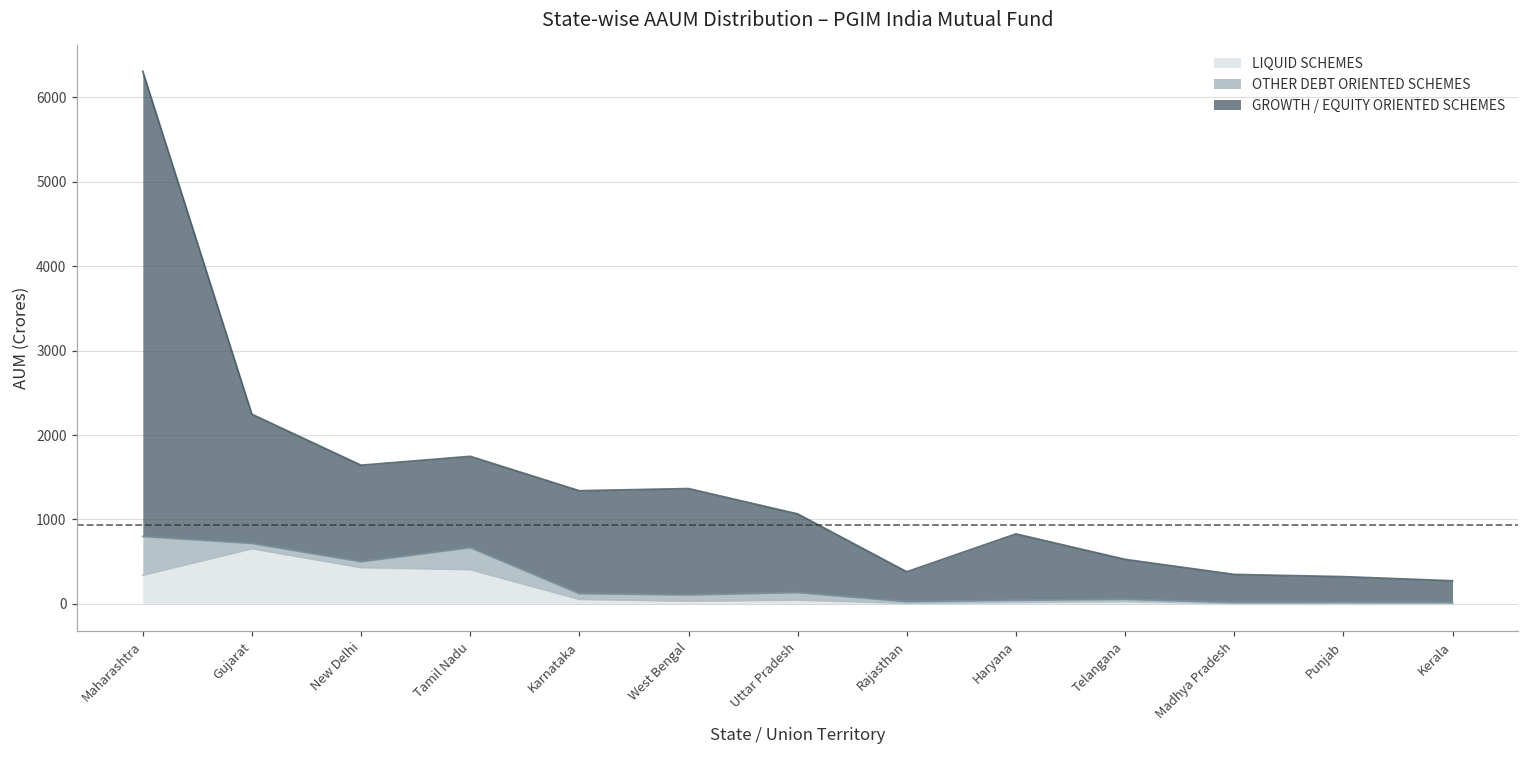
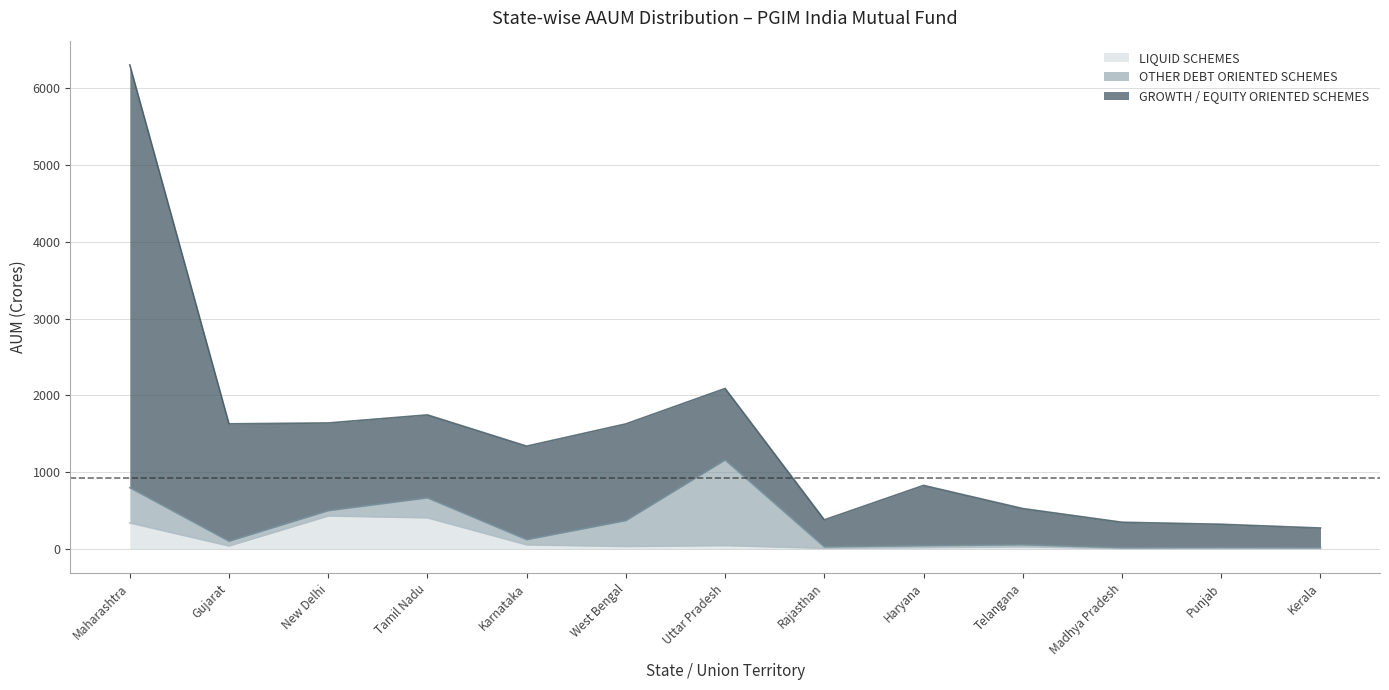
  {
    "LIQUID SCHEMES": {
      "Maharashtra": 300,
-     "Gujarat": 700,
+     "Gujarat": 0,
      "New Delhi": 400,
      "Tamil Nadu": 400,
      "Karnataka": 100,
      "West Bengal": 0,
      "Uttar Pradesh": 0
    },
    "OTHER DEBT ORIENTED SCHEMES": {
      "Maharashtra": 500,
      "Gujarat": 100,
      "New Delhi": 100,
      "Tamil Nadu": 300,
      "Karnataka": 100,
-     "West Bengal": 100,
-     "Uttar Pradesh": 100
+     "West Bengal": 300,
+     "Uttar Pradesh": 1100
    },
    "GROWTH / EQUITY ORIENTED SCHEMES": {
      "Maharashtra": 5500,
      "Gujarat": 1500,
      "New Delhi": 1100,
      "Tamil Nadu": 1100,
      "Karnataka": 1200,
      "West Bengal": 1300,
      "Uttar Pradesh": 900,
      "Rajasthan": 400,
      "Haryana": 800,
      "Telangana": 500,
      "Madhya Pradesh": 300,
      "Punjab": 300,
      "Kerala": 300
    }
  }
